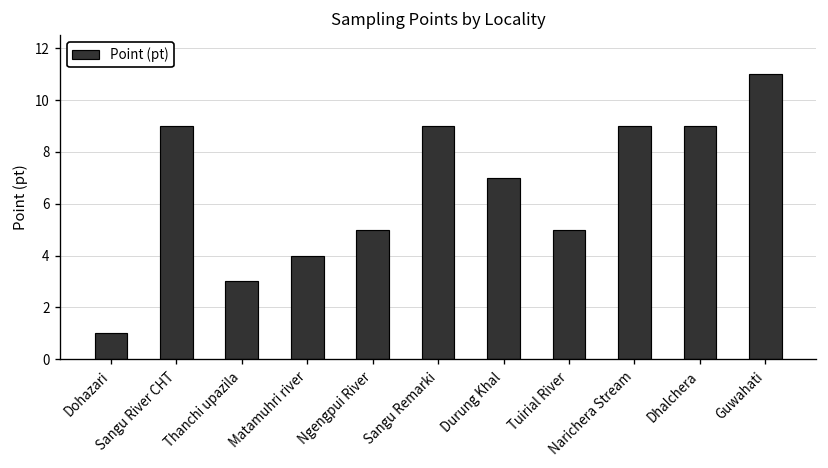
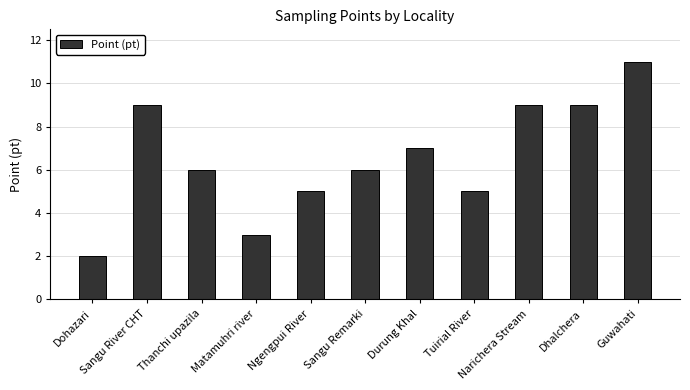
  {
-   "Dohazari": 1,
+   "Dohazari": 2,
    "Sangu River CHT": 9,
-   "Thanchi upazila": 3,
-   "Matamuhri river": 4,
+   "Thanchi upazila": 6,
+   "Matamuhri river": 3,
    "Ngengpui River": 5,
-   "Sangu Remarki": 9,
+   "Sangu Remarki": 6,
    "Durung Khal": 7,
    "Tuirial River": 5,
    "Narichera Stream": 9,
    "Dhalchera": 9,
    "Guwahati": 11
  }
